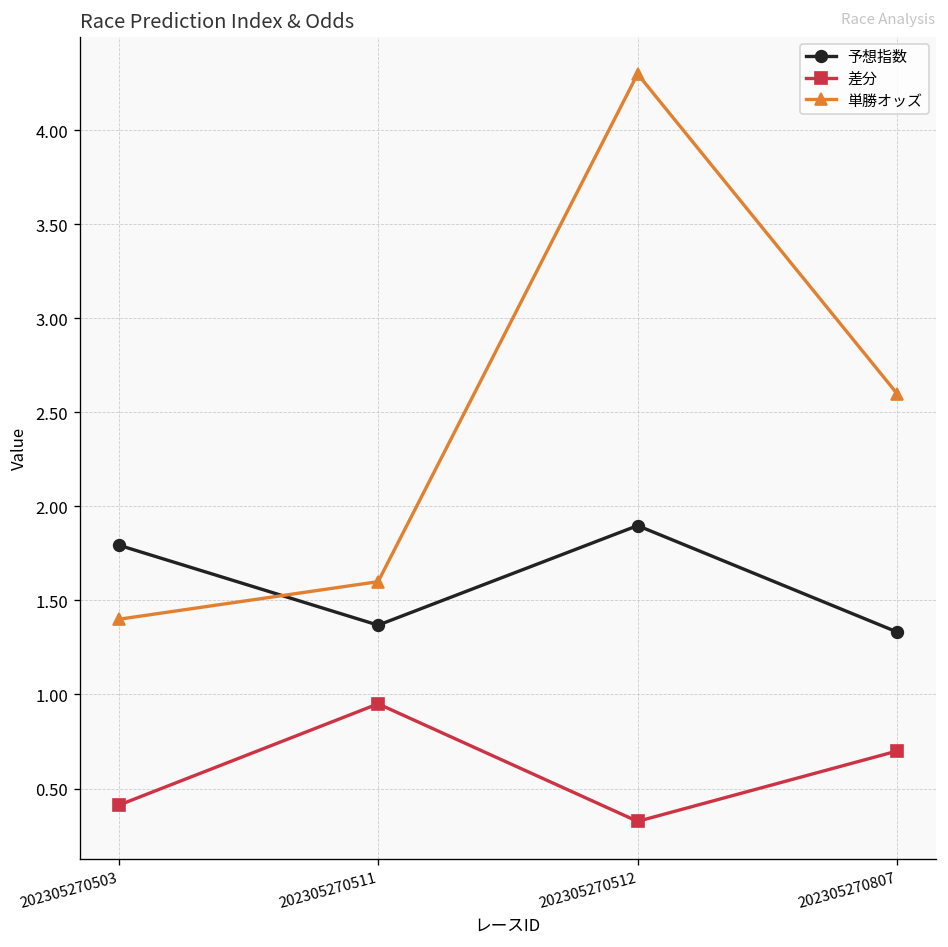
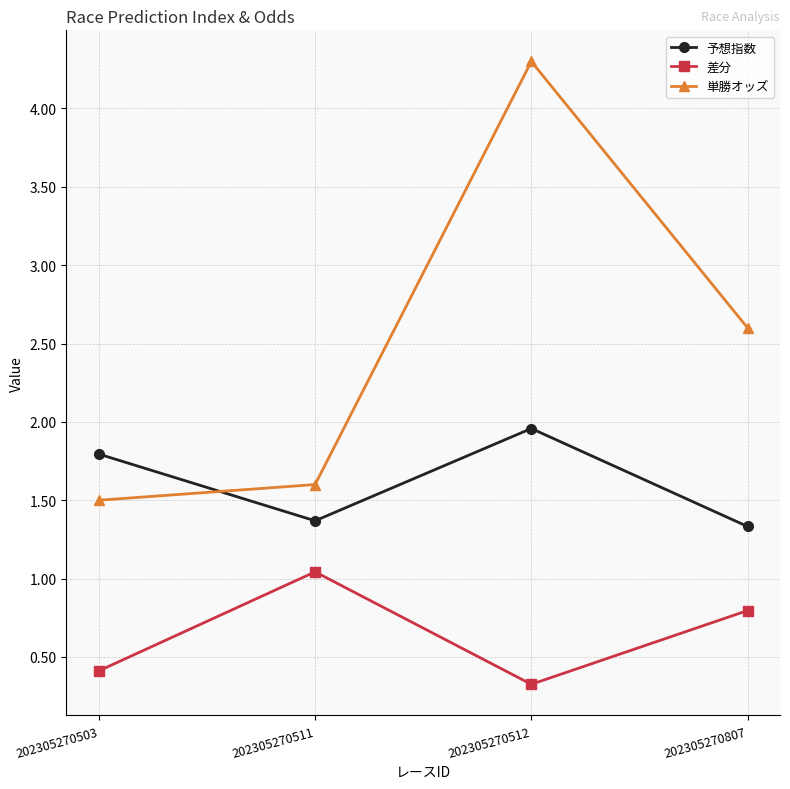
  {
    "予想指数": {
      "202305270503": 1.79,
      "202305270511": 1.37,
-     "202305270512": 1.90,
+     "202305270512": 1.96,
      "202305270807": 1.33
    },
    "差分": {
      "202305270503": 0.41,
-     "202305270511": 0.95,
+     "202305270511": 1.04,
      "202305270512": 0.33,
-     "202305270807": 0.70
+     "202305270807": 0.80
    },
    "単勝オッズ": {
-     "202305270503": 1.4,
+     "202305270503": 1.5,
      "202305270511": 1.6,
      "202305270512": 4.3,
      "202305270807": 2.6
    }
  }
